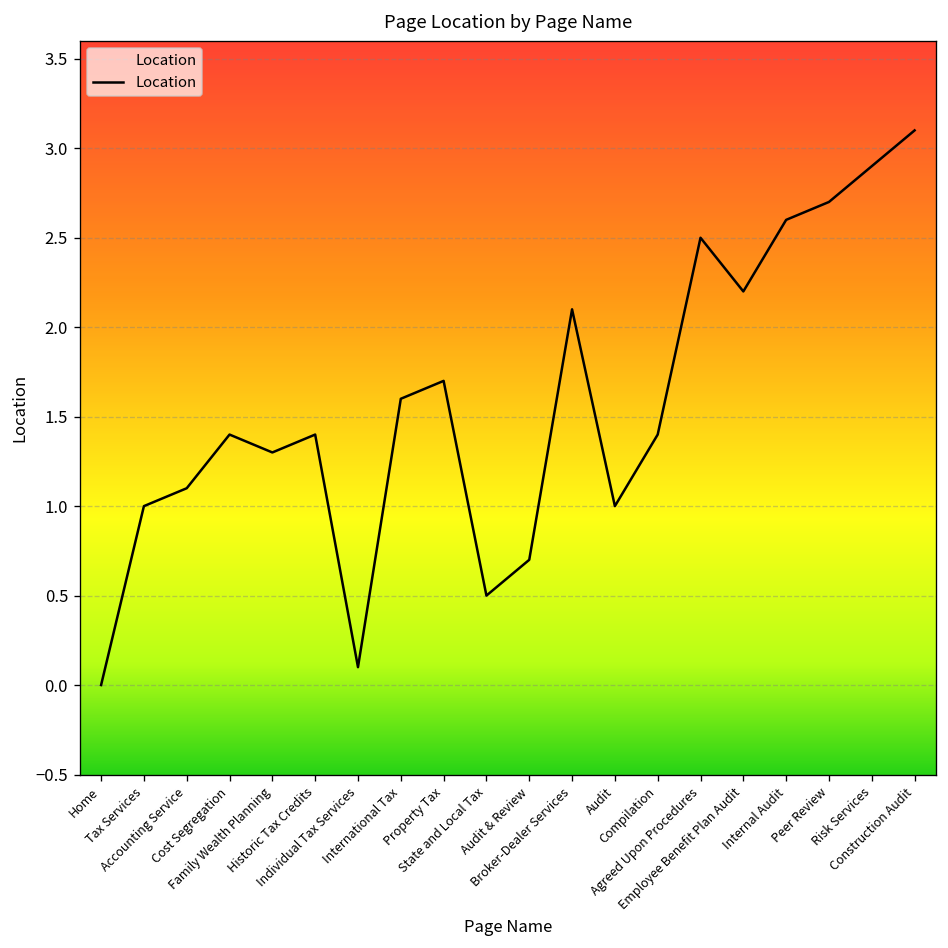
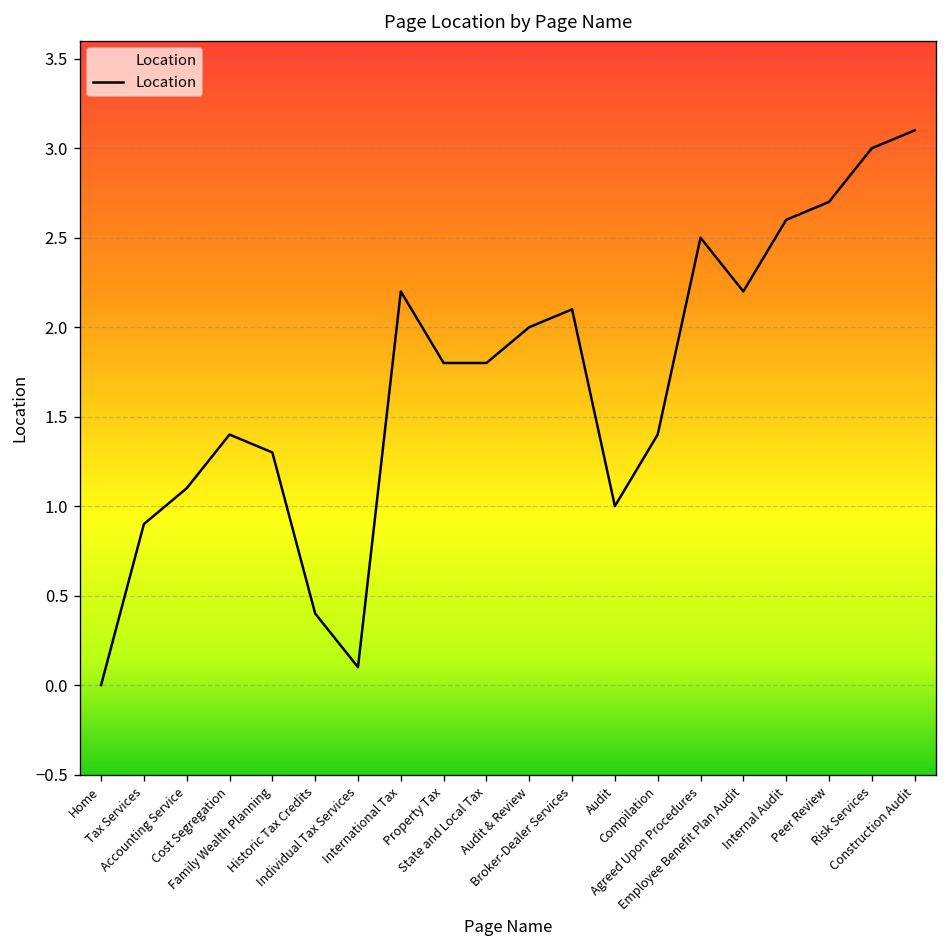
  {
    "Home": 0.0,
-   "Tax Services": 1.0,
+   "Tax Services": 0.9,
    "Accounting Service": 1.1,
    "Cost Segregation": 1.4,
    "Family Wealth Planning": 1.3,
-   "Historic Tax Credits": 1.4,
+   "Historic Tax Credits": 0.4,
    "Individual Tax Services": 0.1,
-   "International Tax": 1.6,
-   "Property Tax": 1.7,
-   "State and Local Tax": 0.5,
-   "Audit & Review": 0.7,
+   "International Tax": 2.2,
+   "Property Tax": 1.8,
+   "State and Local Tax": 1.8,
+   "Audit & Review": 2.0,
    "Broker-Dealer Services": 2.1,
    "Audit": 1.0,
    "Compilation": 1.4,
    "Agreed Upon Procedures": 2.5,
    "Employee Benefit Plan Audit": 2.2,
    "Internal Audit": 2.6,
    "Peer Review": 2.7,
-   "Risk Services": 2.9,
+   "Risk Services": 3.0,
    "Construction Audit": 3.1
  }
